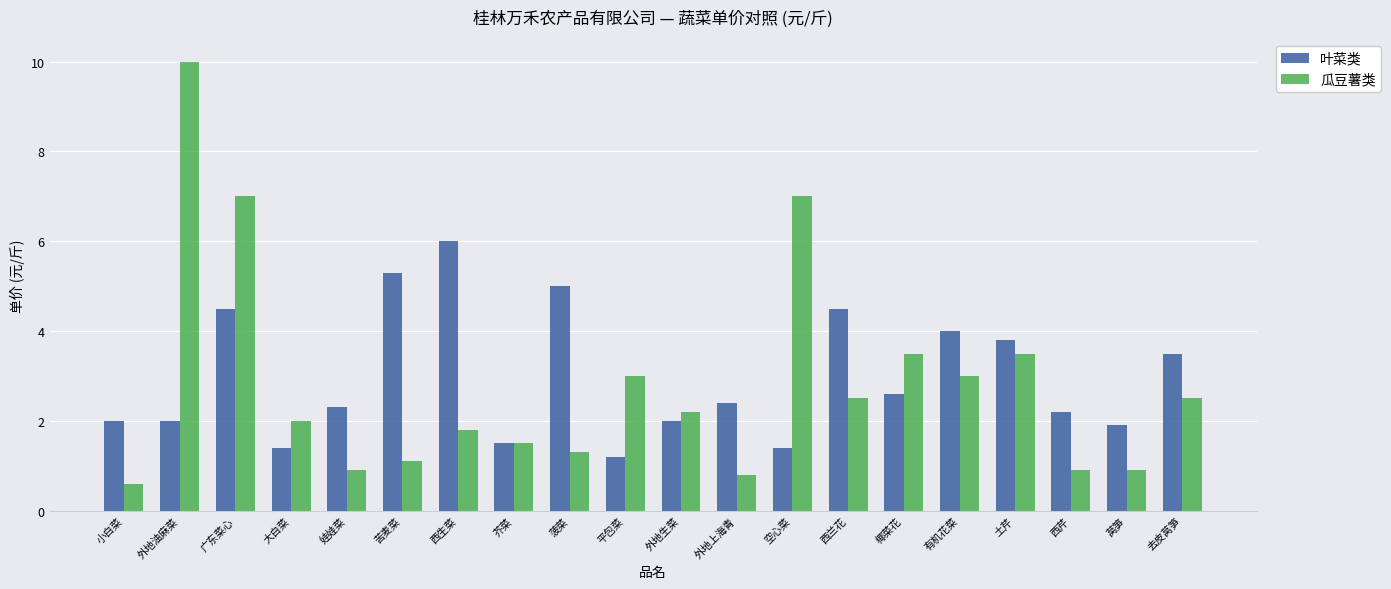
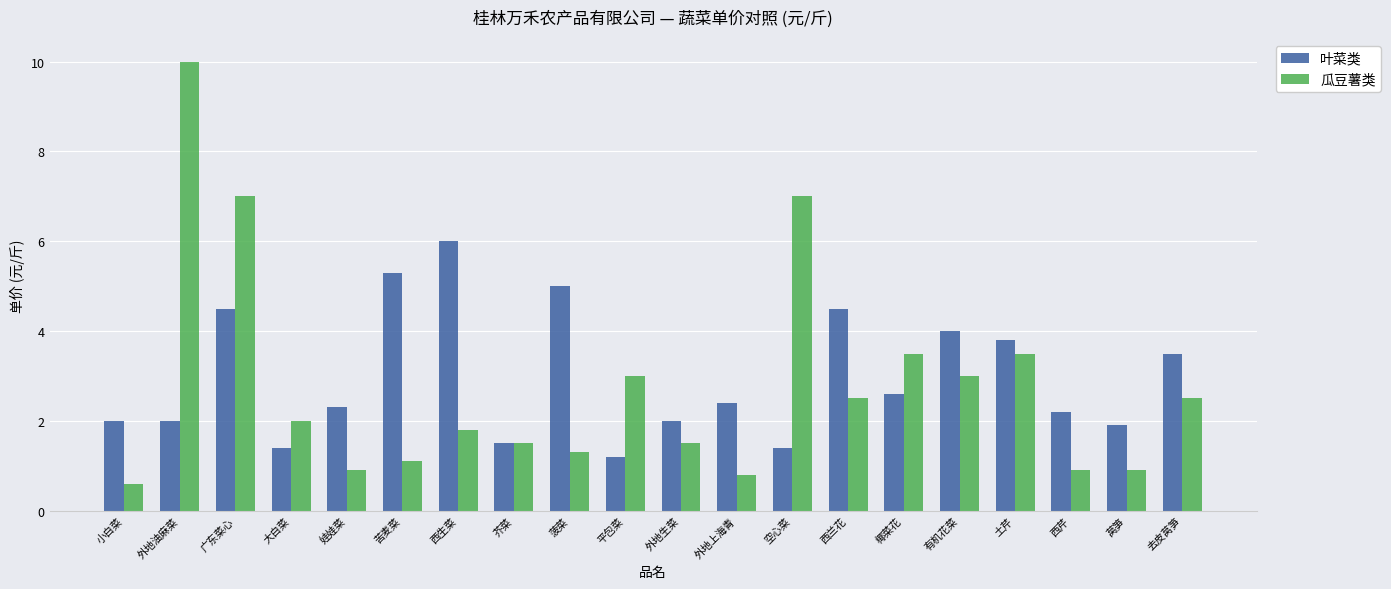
  {
    "叶菜类": {
      "小白菜": 2.0,
      "外地油麻菜": 2.0,
      "广东菜心": 4.5,
      "大白菜": 1.4,
      "娃娃菜": 2.3,
      "苦麦菜": 5.3,
      "西生菜": 6.0,
      "芥菜": 1.5,
      "菠菜": 5.0,
      "平包菜": 1.2,
      "外地生菜": 2.0,
      "外地上海青": 2.4,
      "空心菜": 1.4,
      "西兰花": 4.5,
      "椰菜花": 2.6,
      "有机花菜": 4.0,
      "土芹": 3.8,
      "西芹": 2.2,
      "莴笋": 1.9,
      "去皮莴笋": 3.5
    },
    "瓜豆薯类": {
      "小白菜": 0.6,
      "外地油麻菜": 10.0,
      "广东菜心": 7.0,
      "大白菜": 2.0,
      "娃娃菜": 0.9,
      "苦麦菜": 1.1,
      "西生菜": 1.8,
      "芥菜": 1.5,
      "菠菜": 1.3,
      "平包菜": 3.0,
-     "外地生菜": 2.2,
+     "外地生菜": 1.5,
      "外地上海青": 0.8,
      "空心菜": 7.0,
      "西兰花": 2.5,
      "椰菜花": 3.5,
      "有机花菜": 3.0,
      "土芹": 3.5,
      "西芹": 0.9,
      "莴笋": 0.9,
      "去皮莴笋": 2.5
    }
  }
